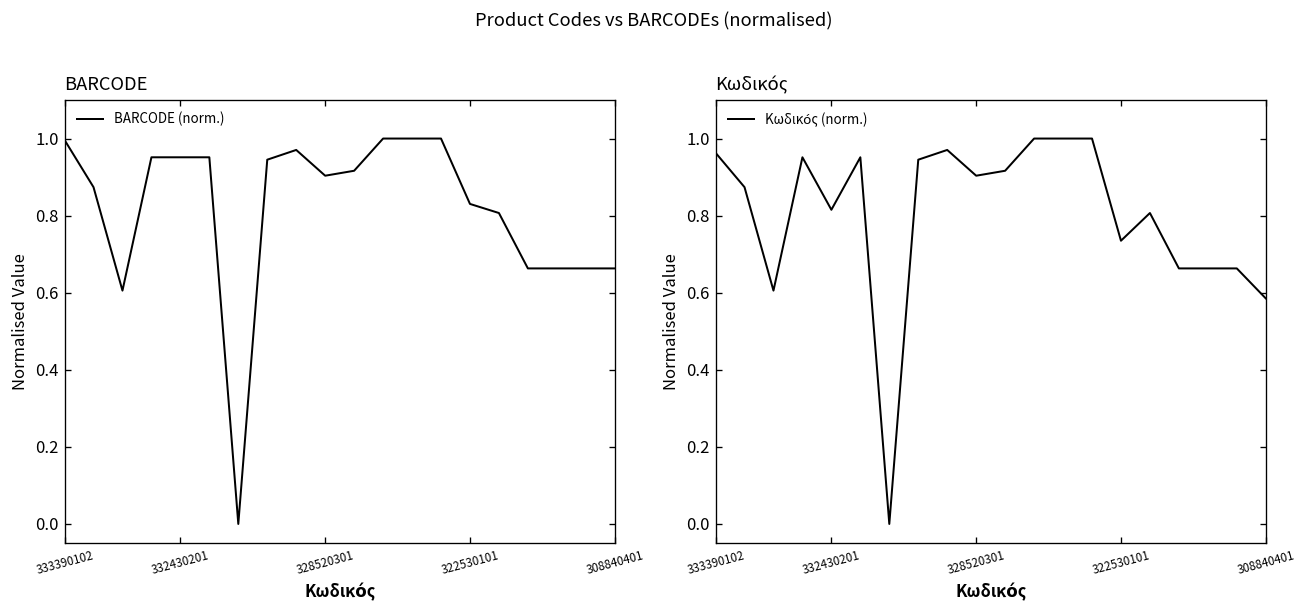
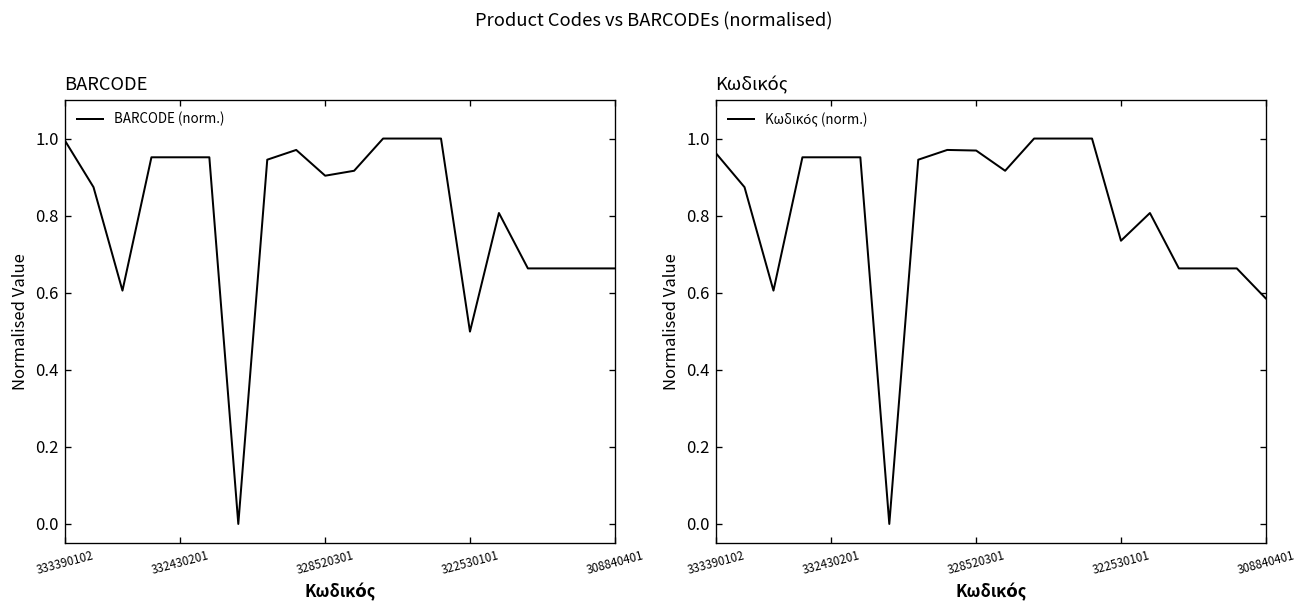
  {
    "BARCODE": {
      "333390102": 1.00,
      "332430201": 0.95,
      "328520301": 0.90,
-     "322530101": 0.83,
+     "322530101": 0.50,
      "308840401": 0.66
    },
    "Κωδικός": {
      "333390102": 0.96,
-     "332430201": 0.82,
-     "328520301": 0.90,
+     "332430201": 0.95,
+     "328520301": 0.97,
      "322530101": 0.73,
      "308840401": 0.59
    }
  }
